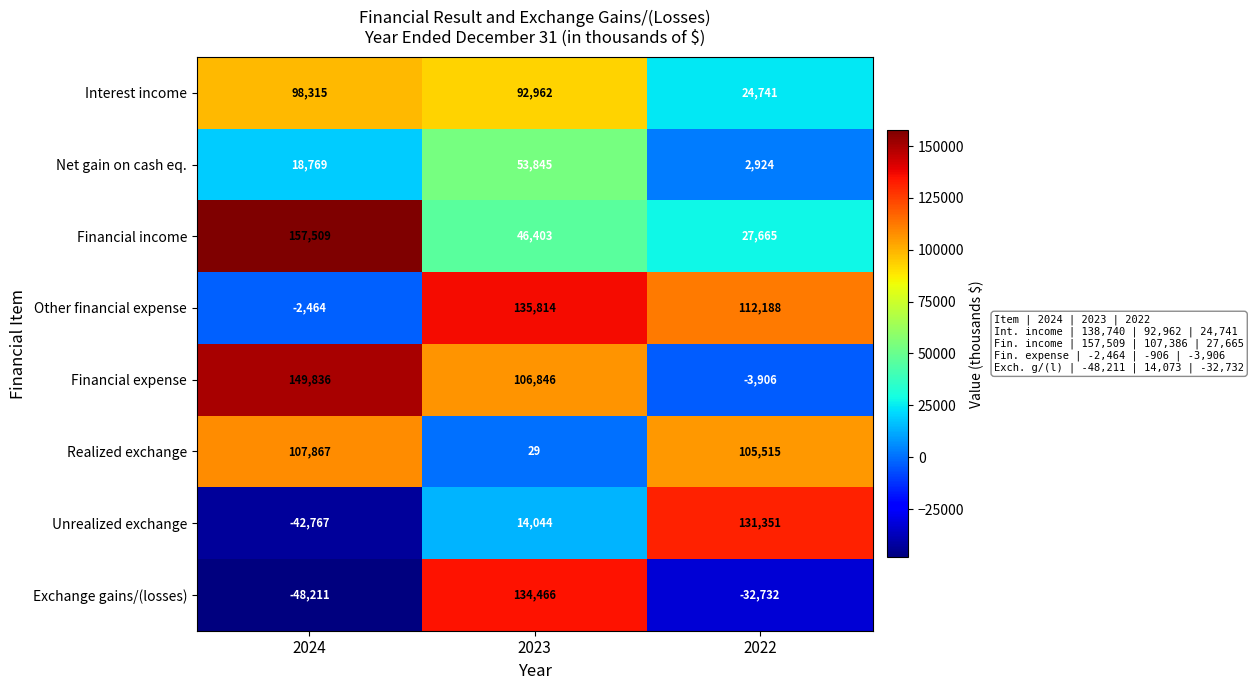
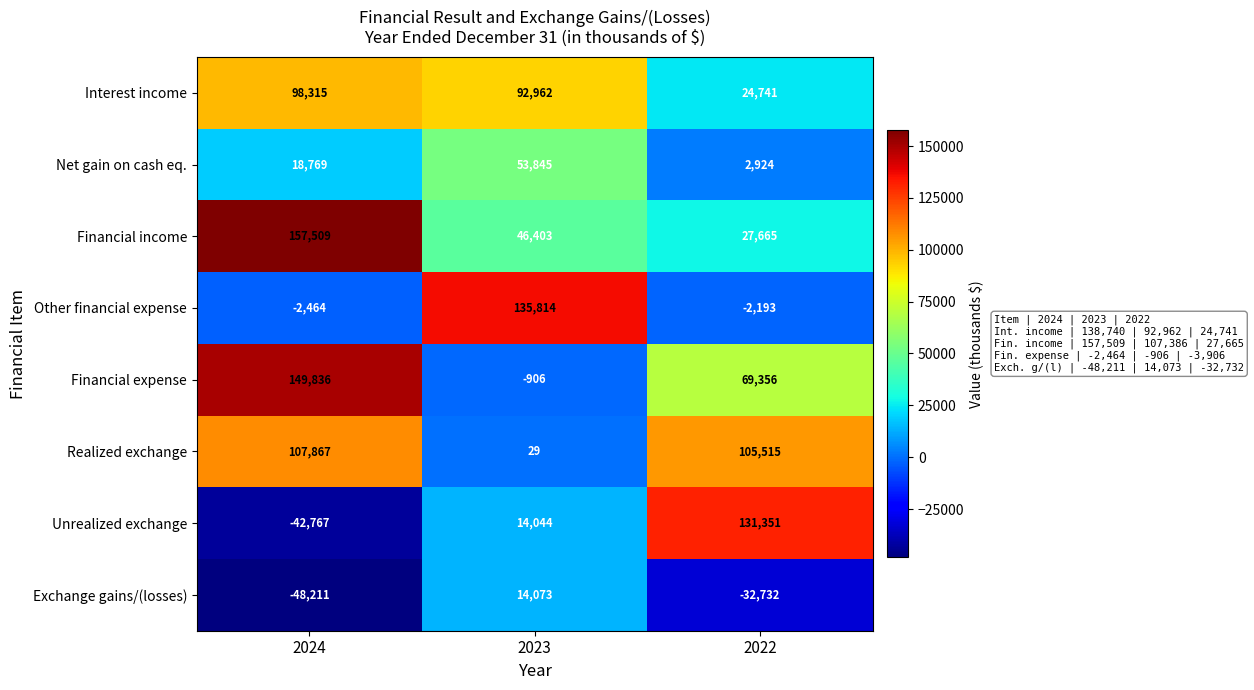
  {
    "Interest income": {
      "2024": "98,315",
      "2023": "92,962",
      "2022": "24,741"
    },
    "Net gain on cash eq.": {
      "2024": "18,769",
      "2023": "53,845",
      "2022": "2,924"
    },
    "Financial income": {
      "2024": "157,509",
      "2023": "46,403",
      "2022": "27,665"
    },
    "Other financial expense": {
      "2024": "-2,464",
      "2023": "135,814",
-     "2022": "112,188"
+     "2022": "-2,193"
    },
    "Financial expense": {
      "2024": "149,836",
-     "2023": "106,846",
-     "2022": "-3,906"
+     "2023": "-906",
+     "2022": "69,356"
    },
    "Realized exchange": {
      "2024": "107,867",
      "2023": "29",
      "2022": "105,515"
    },
    "Unrealized exchange": {
      "2024": "-42,767",
      "2023": "14,044",
      "2022": "131,351"
    },
    "Exchange gains/(losses)": {
      "2024": "-48,211",
-     "2023": "134,466",
+     "2023": "14,073",
      "2022": "-32,732"
    }
  }
